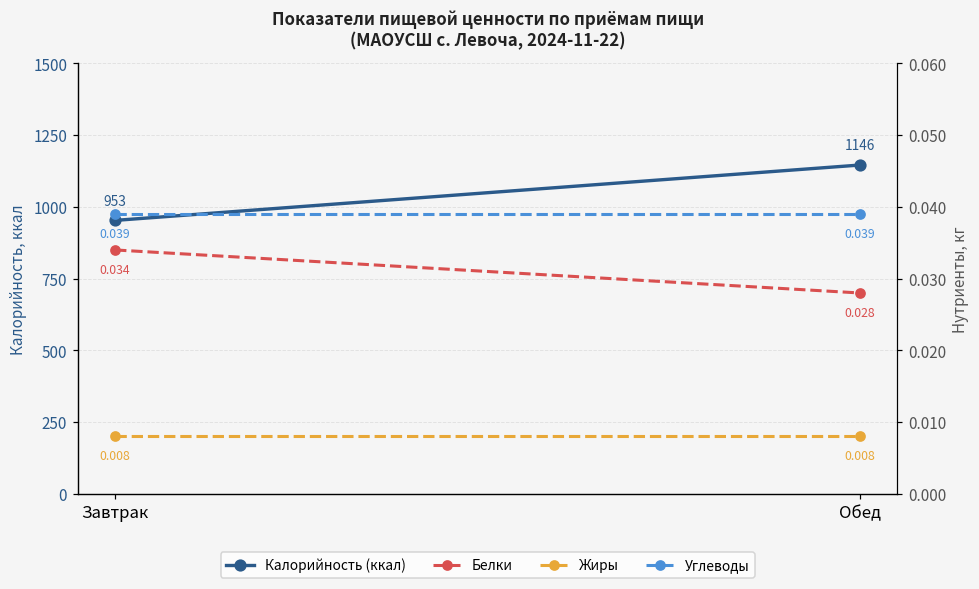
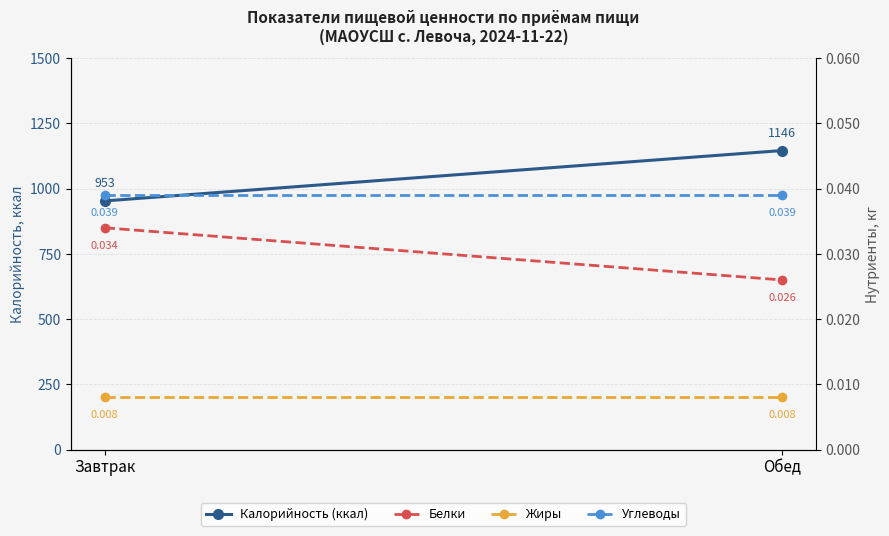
  {
    "Калорийность (ккал)": {
      "Завтрак": 953,
      "Обед": 1146
    },
    "Белки": {
      "Завтрак": 0.034,
-     "Обед": 0.028
+     "Обед": 0.026
    },
    "Жиры": {
      "Завтрак": 0.008,
      "Обед": 0.008
    },
    "Углеводы": {
      "Завтрак": 0.039,
      "Обед": 0.039
    }
  }
